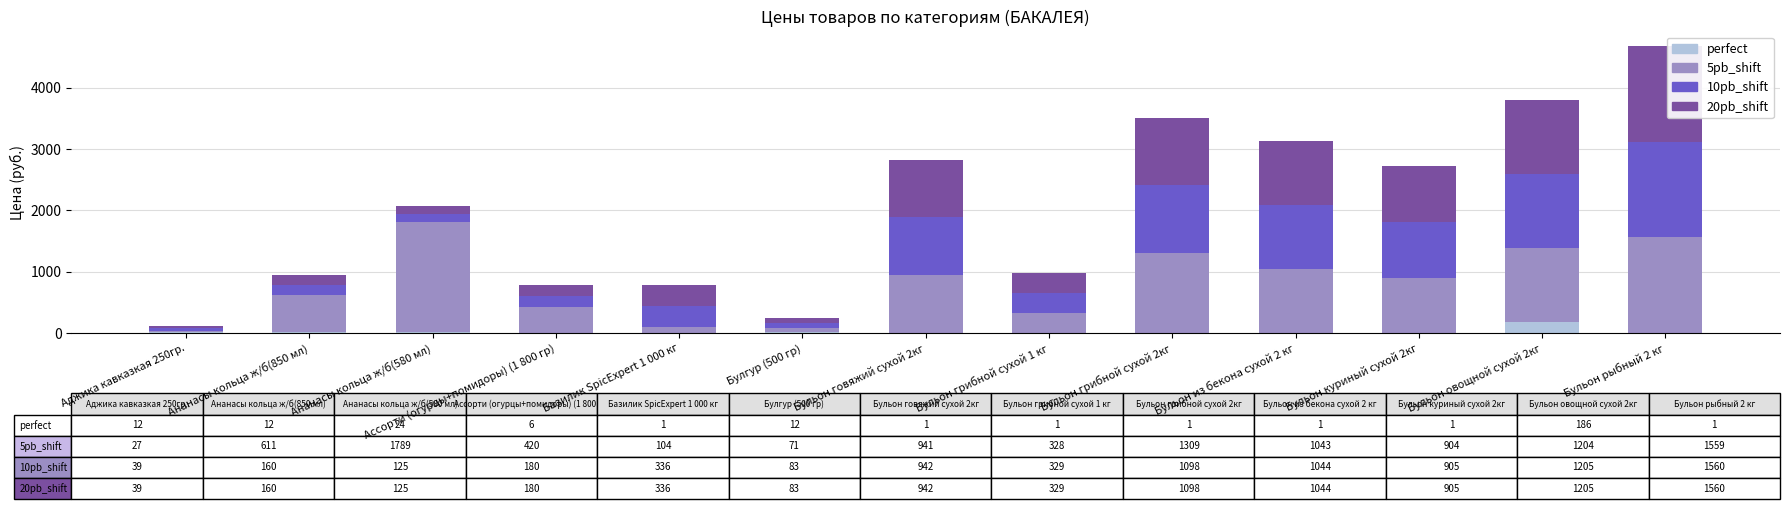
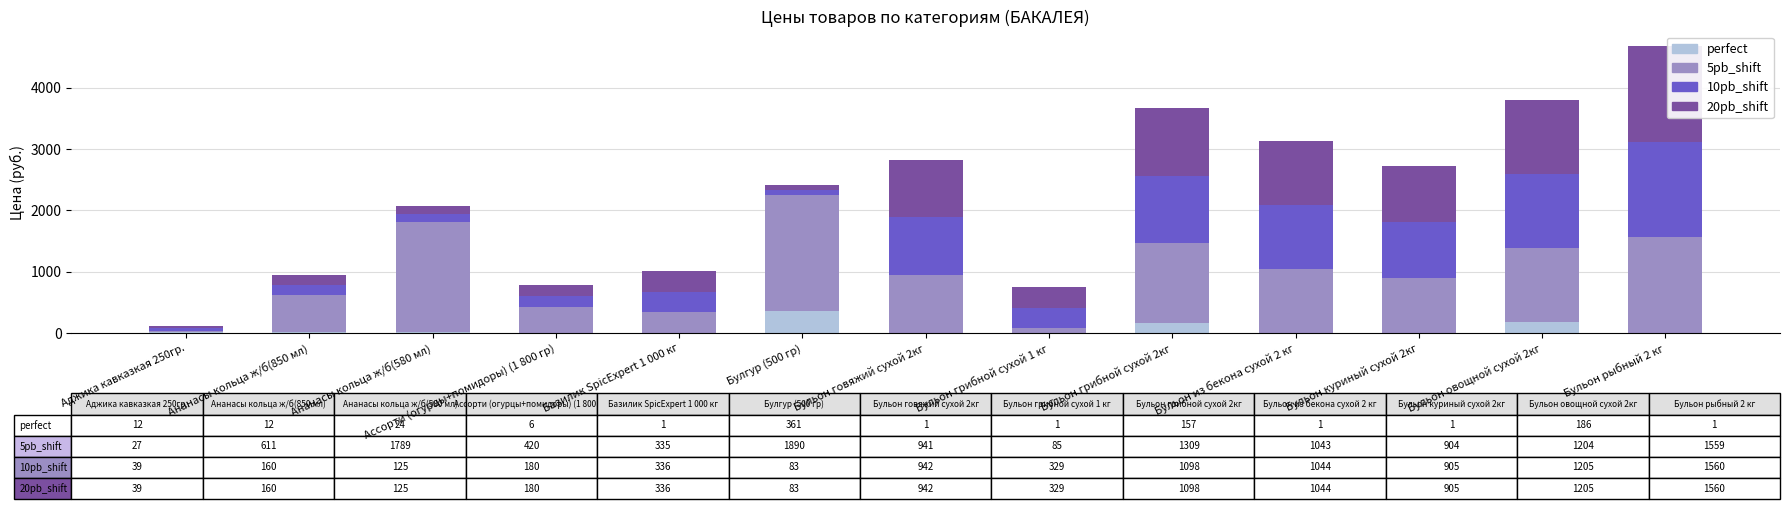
  {
    "perfect": {
-     "Булгур (500 гр)": 12,
-     "Бульон грибной сухой 2кг": 1
+     "Булгур (500 гр)": 361,
+     "Бульон грибной сухой 2кг": 157
    },
    "5pb_shift": {
-     "Базилик SpicExpert 1 000 кг": 104,
-     "Булгур (500 гр)": 71,
-     "Бульон грибной сухой 1 кг": 328
+     "Базилик SpicExpert 1 000 кг": 335,
+     "Булгур (500 гр)": 1890,
+     "Бульон грибной сухой 1 кг": 85
    }
  }
